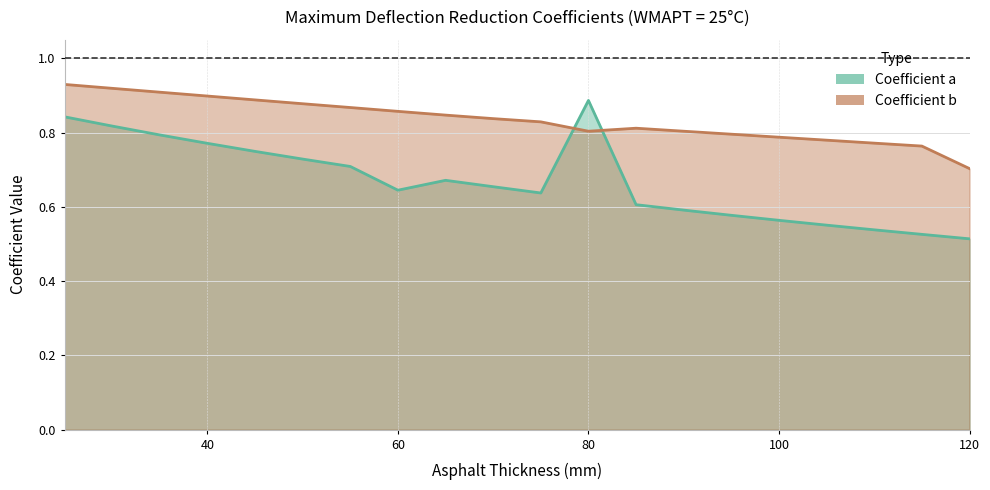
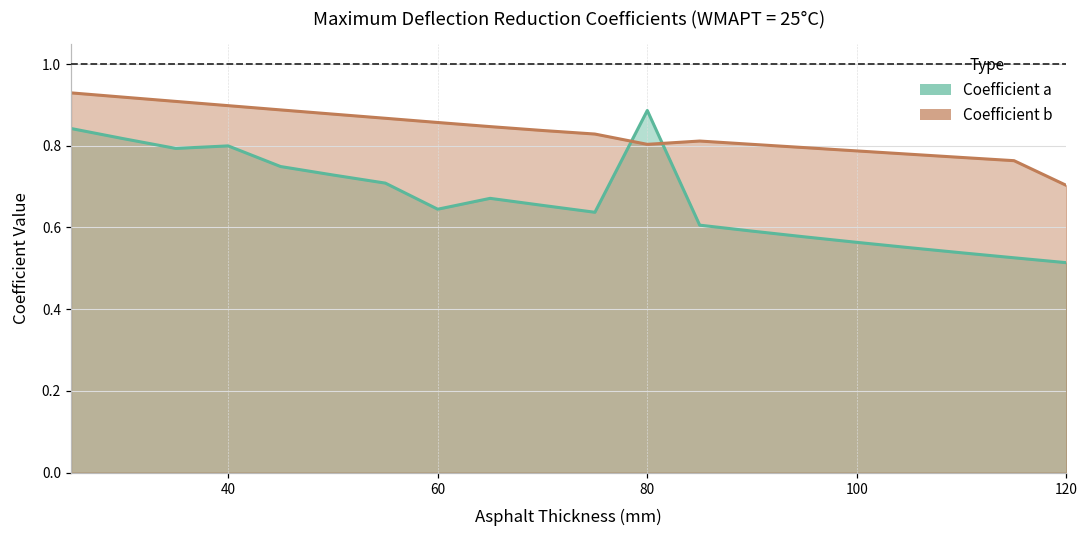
  {
    "Coefficient a": {
-     "40": 0.77,
+     "40": 0.80,
      "60": 0.64,
      "80": 0.89,
      "100": 0.56,
      "120": 0.51
    },
    "Coefficient b": {
      "40": 0.90,
      "60": 0.86,
      "80": 0.80,
      "100": 0.79,
      "120": 0.70
    }
  }
